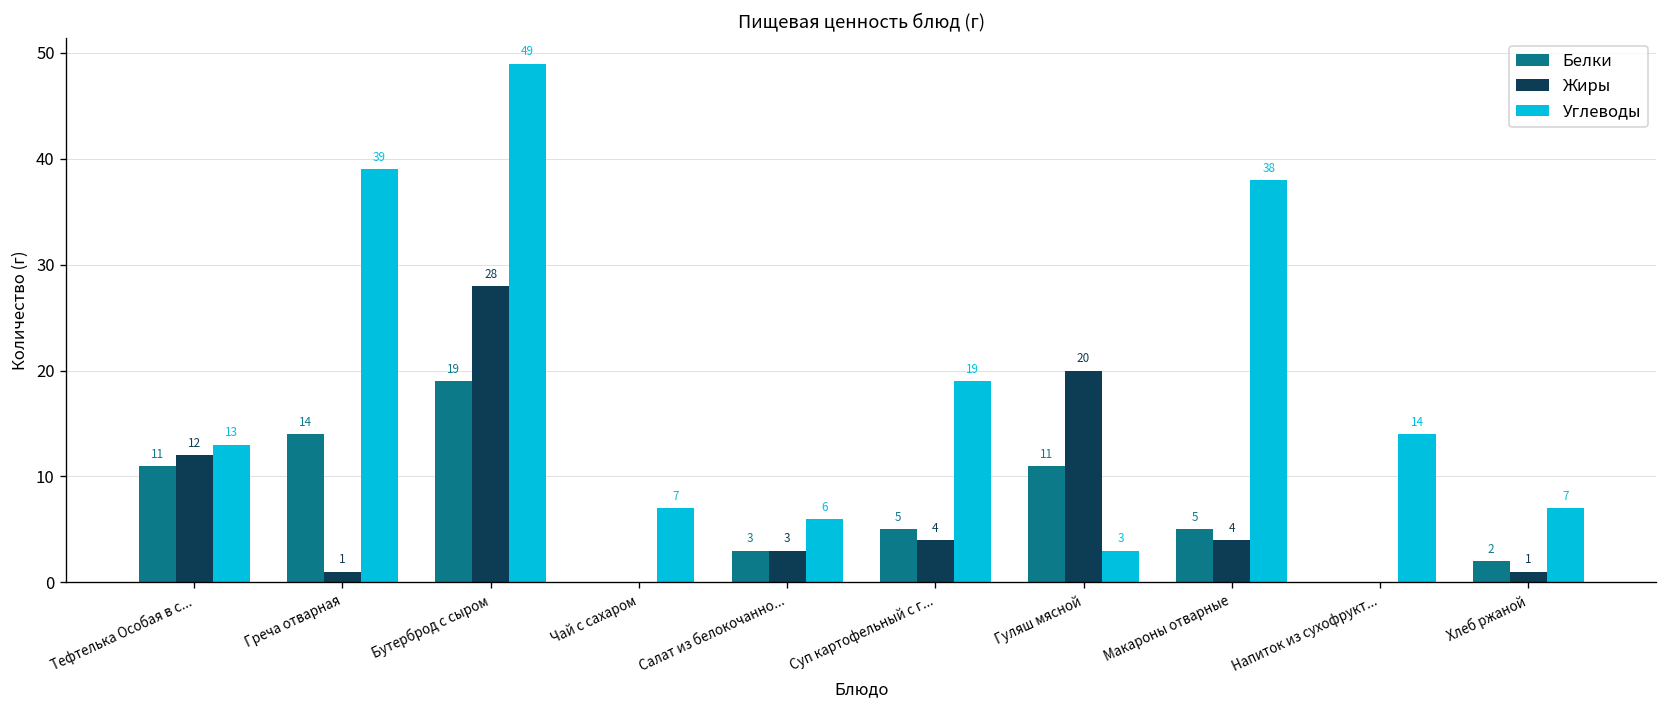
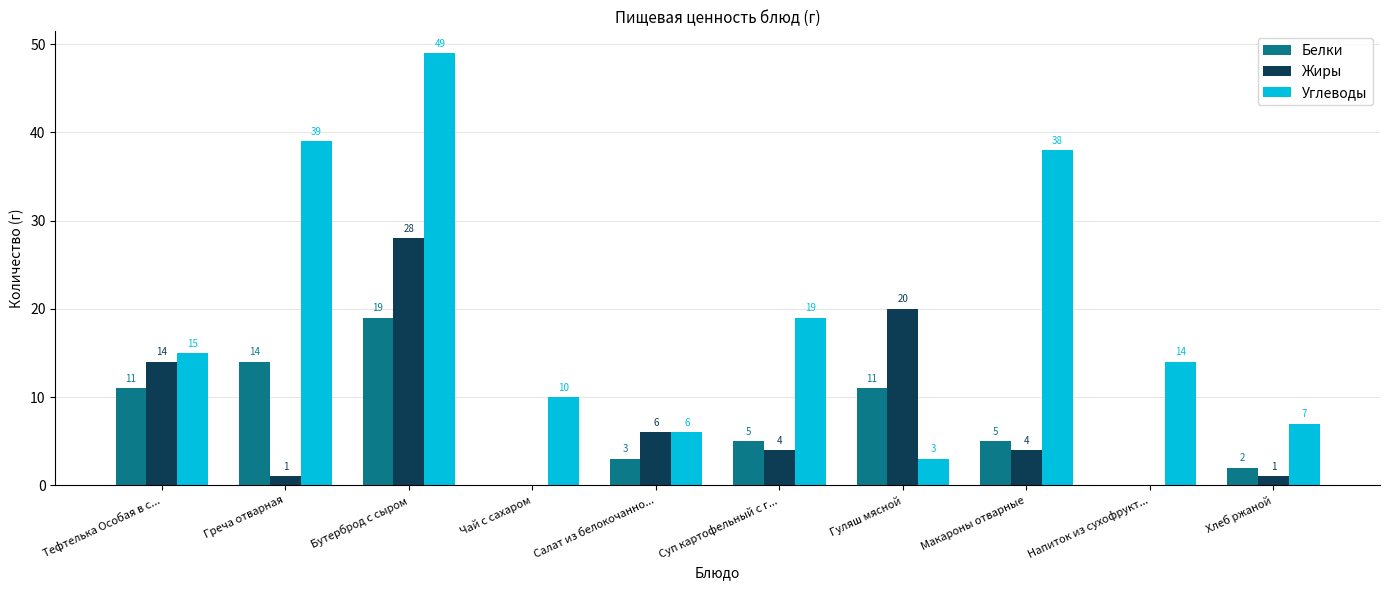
  {
    "Белки": {
      "Тефтелька Особая в с...": 11,
      "Греча отварная": 14,
      "Бутерброд с сыром": 19,
      "Салат из белокочанно...": 3,
      "Суп картофельный с г...": 5,
      "Гуляш мясной": 11,
      "Макароны отварные": 5,
      "Хлеб ржаной": 2
    },
    "Жиры": {
-     "Тефтелька Особая в с...": 12,
+     "Тефтелька Особая в с...": 14,
      "Греча отварная": 1,
      "Бутерброд с сыром": 28,
-     "Салат из белокочанно...": 3,
+     "Салат из белокочанно...": 6,
      "Суп картофельный с г...": 4,
      "Гуляш мясной": 20,
      "Макароны отварные": 4,
      "Хлеб ржаной": 1
    },
    "Углеводы": {
-     "Тефтелька Особая в с...": 13,
+     "Тефтелька Особая в с...": 15,
      "Греча отварная": 39,
      "Бутерброд с сыром": 49,
-     "Чай с сахаром": 7,
+     "Чай с сахаром": 10,
      "Салат из белокочанно...": 6,
      "Суп картофельный с г...": 19,
      "Гуляш мясной": 3,
      "Макароны отварные": 38,
      "Напиток из сухофрукт...": 14,
      "Хлеб ржаной": 7
    }
  }
